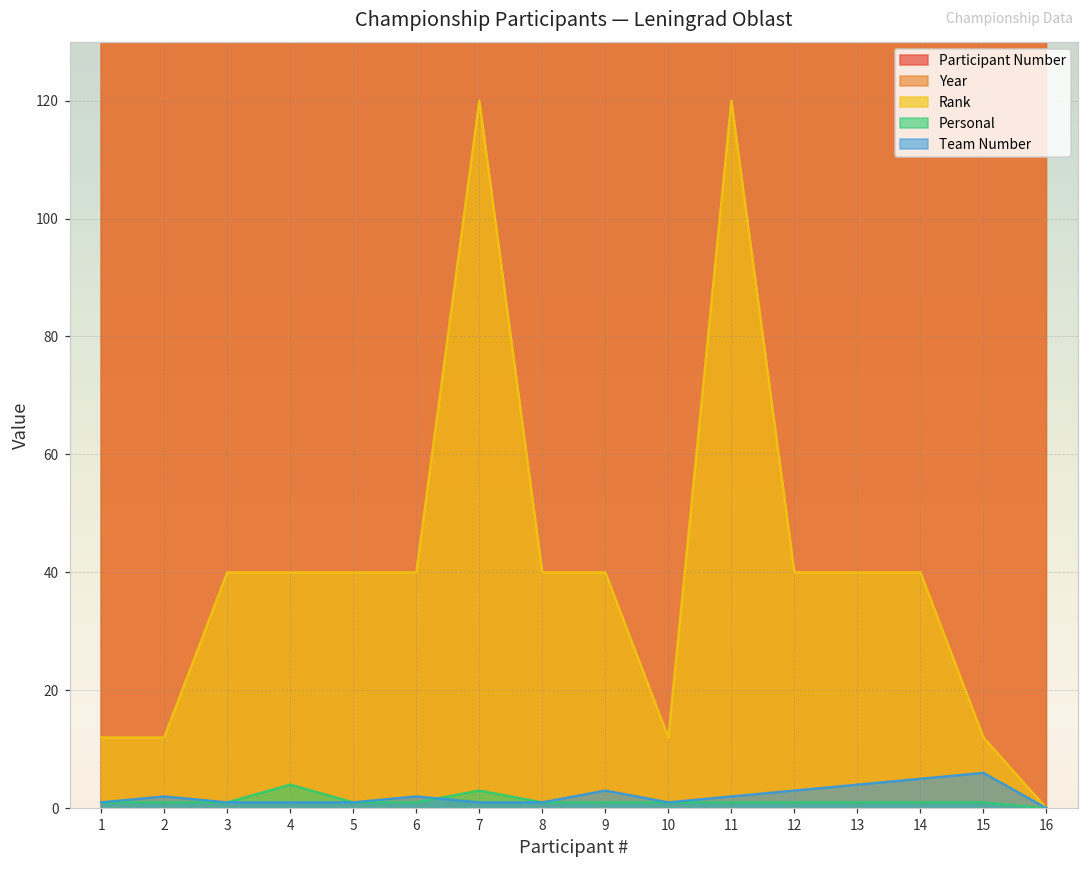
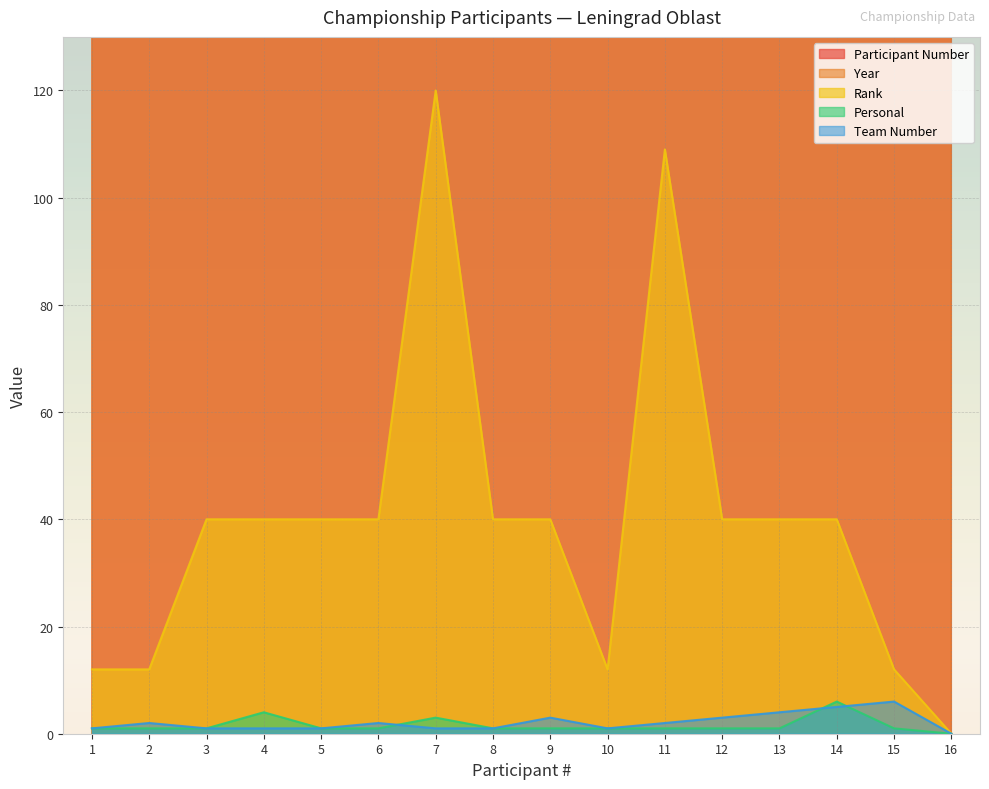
  {
    "Rank": {
      "1": 12,
      "2": 12,
      "3": 40,
      "4": 40,
      "5": 40,
      "6": 40,
      "7": 120,
      "8": 40,
      "9": 40,
      "10": 12,
-     "11": 120,
+     "11": 109,
      "12": 40,
      "13": 40,
      "14": 40,
      "15": 12
    },
    "Personal": {
      "2": 1,
      "4": 4,
      "6": 1,
      "7": 3,
      "9": 1,
      "11": 1,
      "12": 1,
      "13": 1,
-     "14": 1,
+     "14": 6,
      "15": 1
    },
    "Team Number": {
      "2": 2,
      "4": 1,
      "6": 2,
      "7": 1,
      "9": 3,
      "11": 2,
      "12": 3,
      "13": 4,
      "14": 5,
      "15": 6
    }
  }
